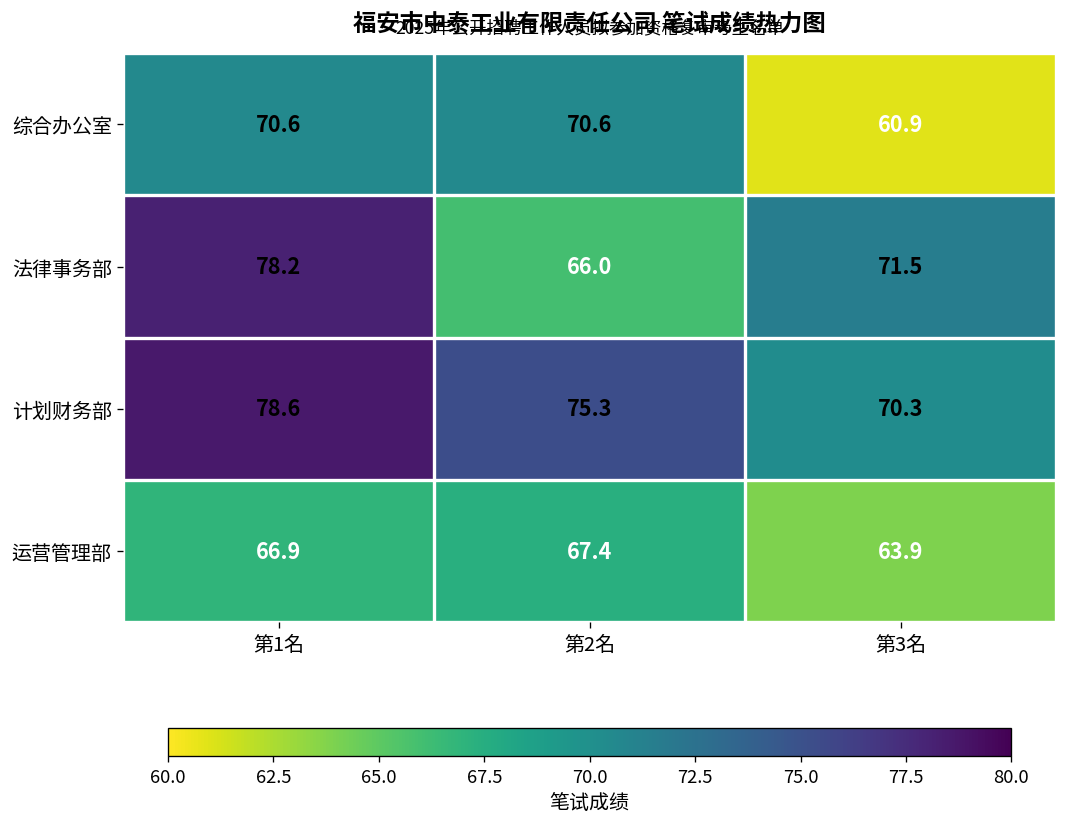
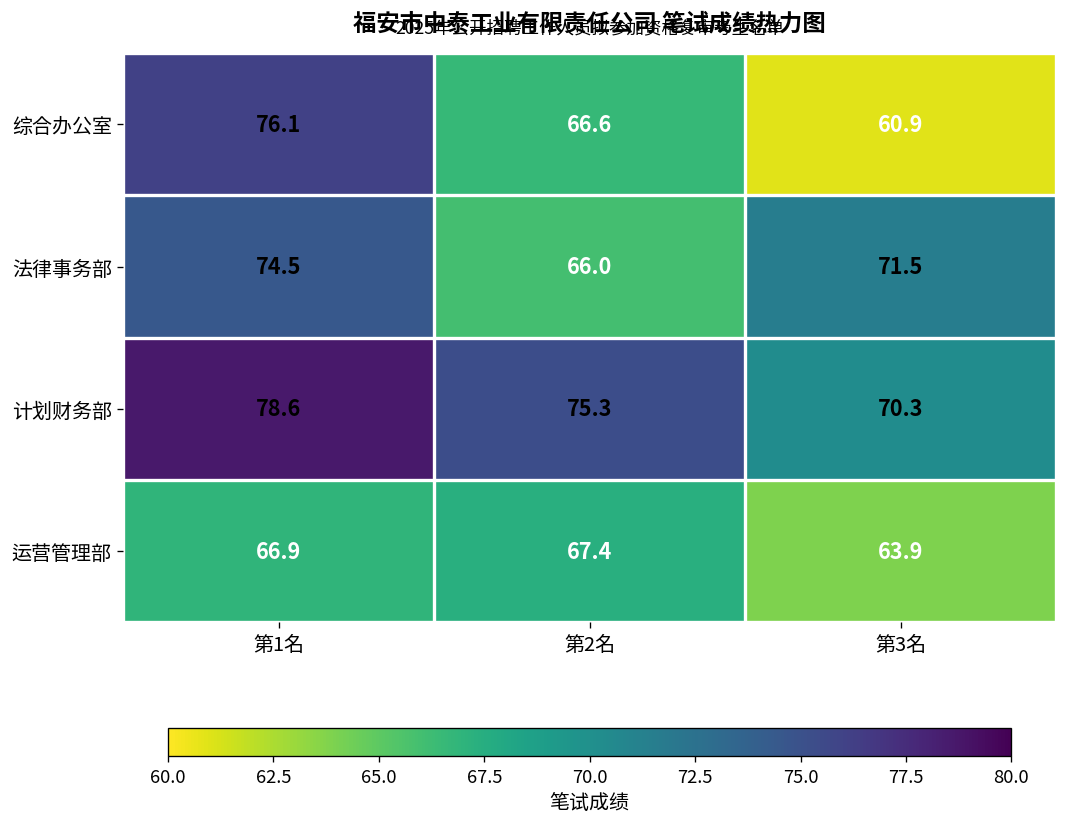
  {
    "综合办公室": {
-     "第1名": 70.6,
-     "第2名": 70.6,
+     "第1名": 76.1,
+     "第2名": 66.6,
      "第3名": 60.9
    },
    "法律事务部": {
-     "第1名": 78.2,
+     "第1名": 74.5,
      "第2名": 66.0,
      "第3名": 71.5
    },
    "计划财务部": {
      "第1名": 78.6,
      "第2名": 75.3,
      "第3名": 70.3
    },
    "运营管理部": {
      "第1名": 66.9,
      "第2名": 67.4,
      "第3名": 63.9
    }
  }
